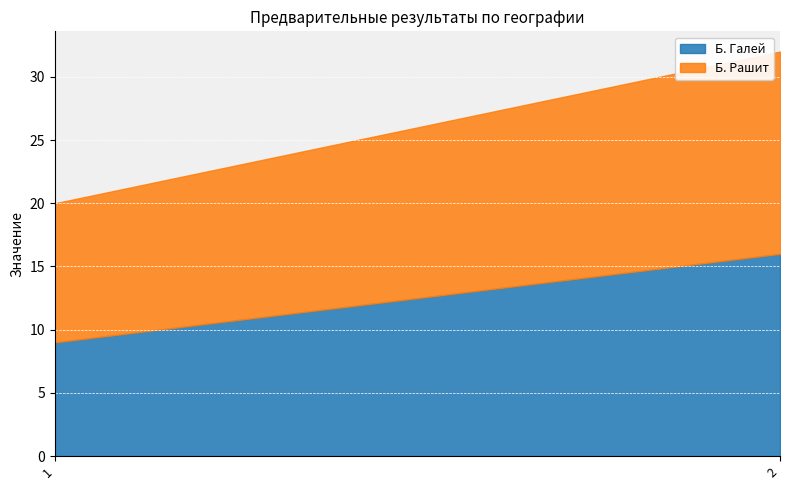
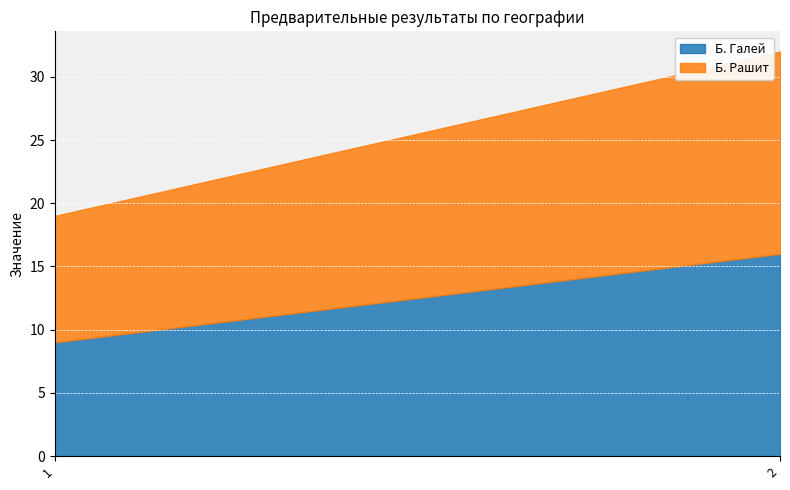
  {
    "Б. Галей": {
      "1": 9,
      "2": 16
    },
    "Б. Рашит": {
-     "1": 11,
+     "1": 10,
      "2": 16
    }
  }
